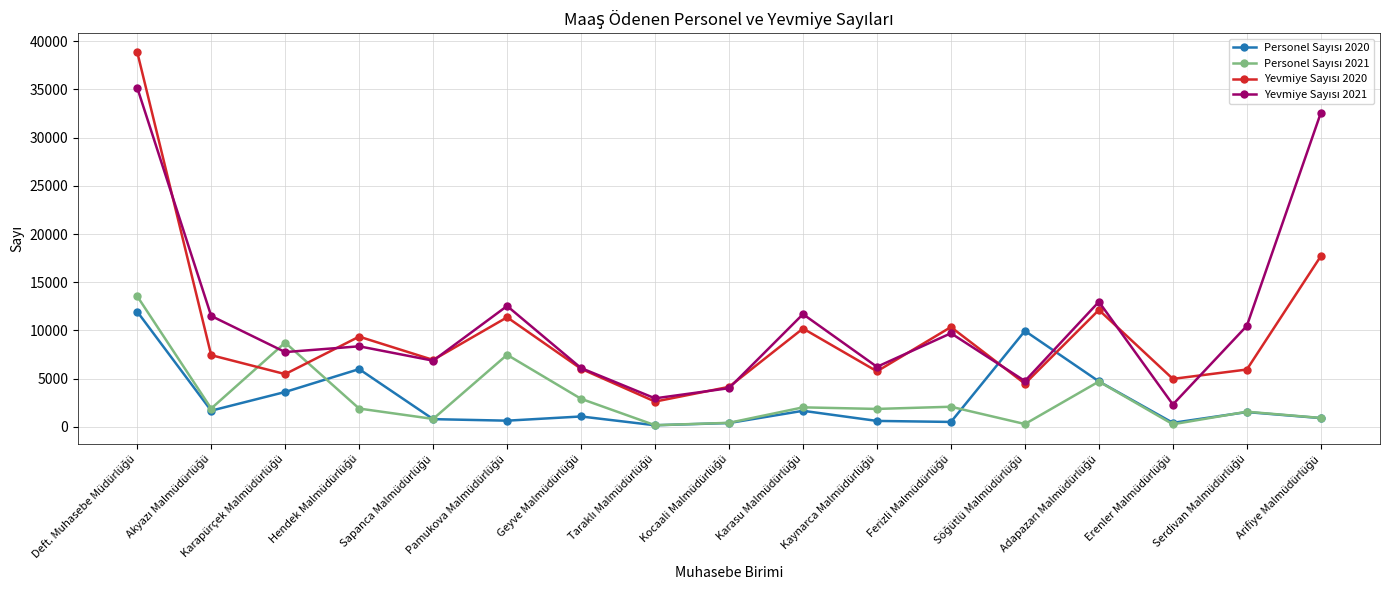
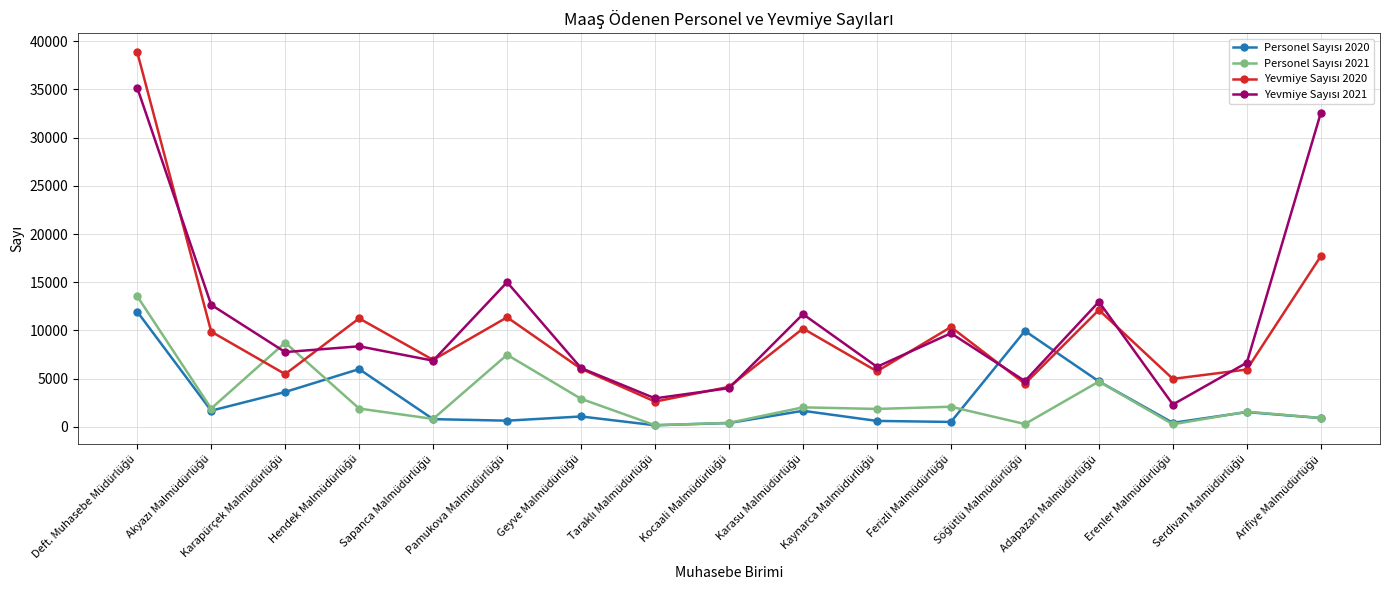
  {
    "Personel Sayısı 2020": {
      "Deft. Muhasebe Müdürlüğü": 12000,
      "Karapürçek Malmüdürlüğü": 4000,
      "Hendek Malmüdürlüğü": 6000,
      "Pamukova Malmüdürlüğü": 1000,
      "Geyve Malmüdürlüğü": 1000,
      "Karasu Malmüdürlüğü": 2000,
      "Kaynarca Malmüdürlüğü": 1000,
      "Ferizli Malmüdürlüğü": 1000,
      "Söğütlü Malmüdürlüğü": 10000
    },
    "Personel Sayısı 2021": {
      "Deft. Muhasebe Müdürlüğü": 14000,
      "Karapürçek Malmüdürlüğü": 9000,
      "Hendek Malmüdürlüğü": 2000,
      "Pamukova Malmüdürlüğü": 7000,
      "Geyve Malmüdürlüğü": 3000,
      "Karasu Malmüdürlüğü": 2000,
      "Kaynarca Malmüdürlüğü": 2000,
      "Ferizli Malmüdürlüğü": 2000,
      "Söğütlü Malmüdürlüğü": 0
    },
    "Yevmiye Sayısı 2020": {
      "Deft. Muhasebe Müdürlüğü": 39000,
-     "Akyazı Malmüdürlüğü": 7000,
+     "Akyazı Malmüdürlüğü": 10000,
      "Karapürçek Malmüdürlüğü": 5000,
-     "Hendek Malmüdürlüğü": 9000,
+     "Hendek Malmüdürlüğü": 11000,
      "Pamukova Malmüdürlüğü": 11000,
      "Taraklı Malmüdürlüğü": 3000,
      "Karasu Malmüdürlüğü": 10000,
      "Kaynarca Malmüdürlüğü": 6000,
      "Ferizli Malmüdürlüğü": 10000,
      "Söğütlü Malmüdürlüğü": 4000,
      "Adapazarı Malmüdürlüğü": 12000,
      "Erenler Malmüdürlüğü": 5000,
      "Serdivan Malmüdürlüğü": 6000,
      "Arifiye Malmüdürlüğü": 18000
    },
    "Yevmiye Sayısı 2021": {
      "Deft. Muhasebe Müdürlüğü": 35000,
-     "Akyazı Malmüdürlüğü": 12000,
+     "Akyazı Malmüdürlüğü": 13000,
      "Karapürçek Malmüdürlüğü": 8000,
      "Hendek Malmüdürlüğü": 8000,
-     "Pamukova Malmüdürlüğü": 13000,
+     "Pamukova Malmüdürlüğü": 15000,
      "Taraklı Malmüdürlüğü": 3000,
      "Karasu Malmüdürlüğü": 12000,
      "Kaynarca Malmüdürlüğü": 6000,
      "Ferizli Malmüdürlüğü": 10000,
      "Söğütlü Malmüdürlüğü": 5000,
      "Adapazarı Malmüdürlüğü": 13000,
      "Erenler Malmüdürlüğü": 2000,
-     "Serdivan Malmüdürlüğü": 10000,
+     "Serdivan Malmüdürlüğü": 7000,
      "Arifiye Malmüdürlüğü": 33000
    }
  }
